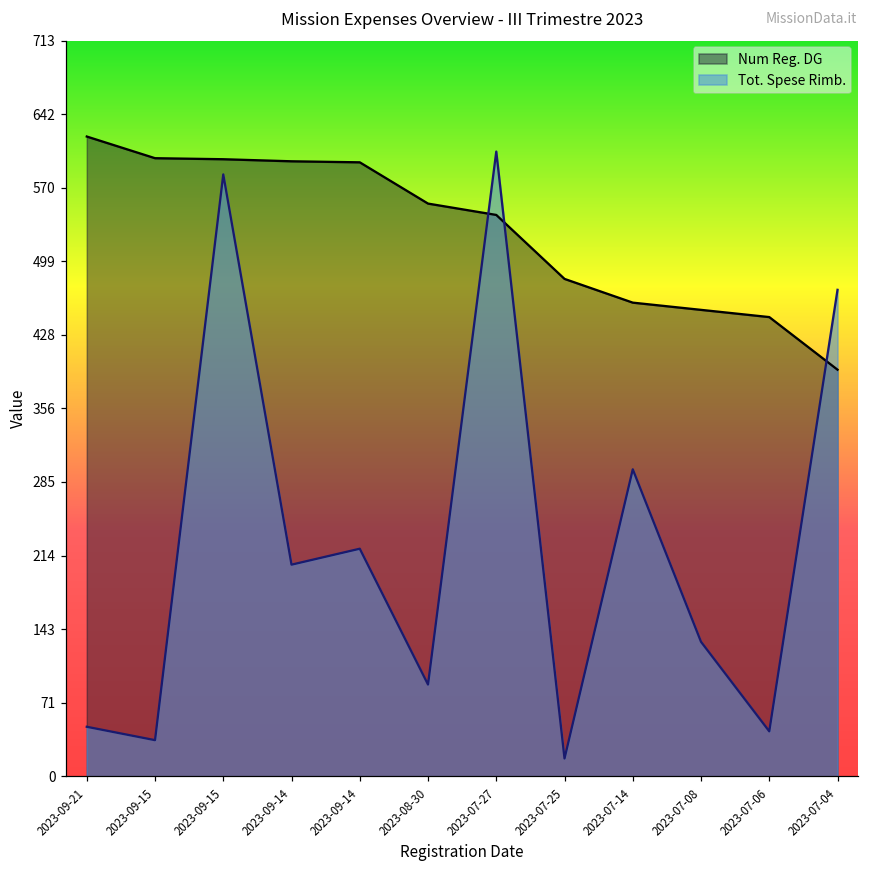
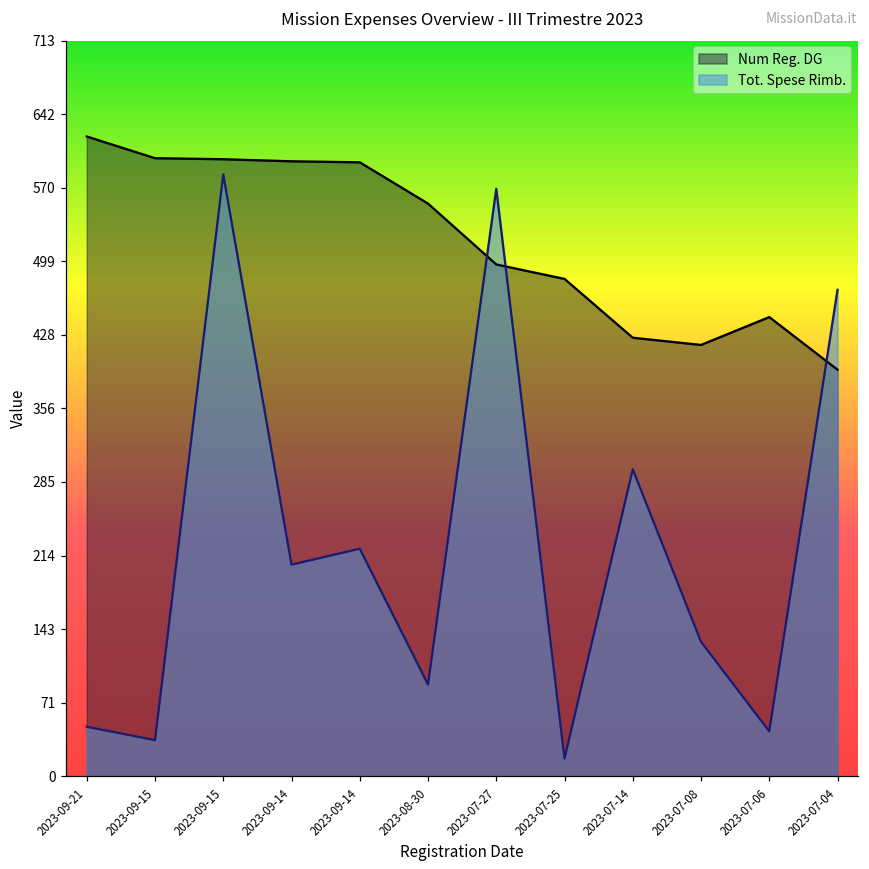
  {
    "Num Reg. DG": {
      "2023-09-21": 620,
      "2023-08-30": 560,
-     "2023-07-27": 540,
+     "2023-07-27": 500,
      "2023-07-25": 480,
-     "2023-07-14": 460,
-     "2023-07-08": 450,
+     "2023-07-14": 430,
+     "2023-07-08": 420,
      "2023-07-06": 450,
      "2023-07-04": 390
    },
    "Tot. Spese Rimb.": {
      "2023-09-21": 50,
      "2023-08-30": 90,
-     "2023-07-27": 610,
+     "2023-07-27": 570,
      "2023-07-25": 20,
      "2023-07-14": 300,
      "2023-07-08": 130,
      "2023-07-06": 40,
      "2023-07-04": 470
    }
  }
